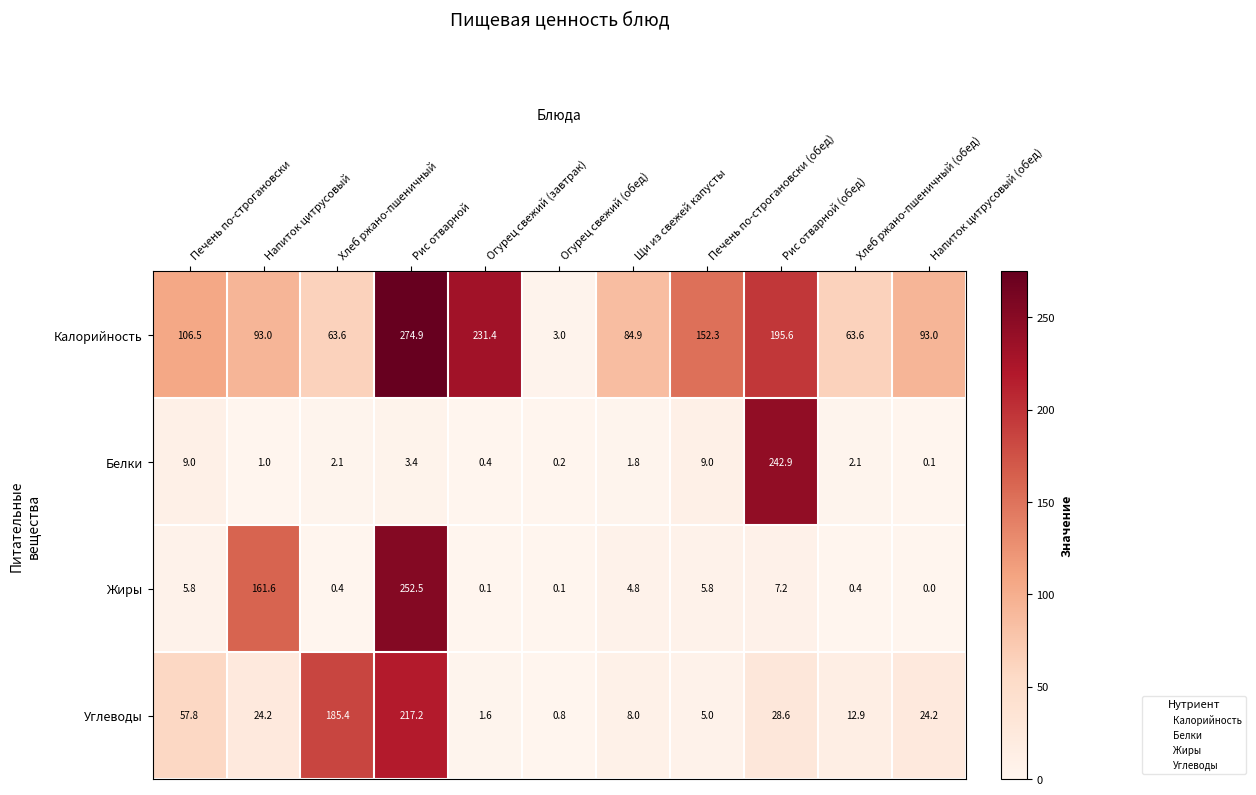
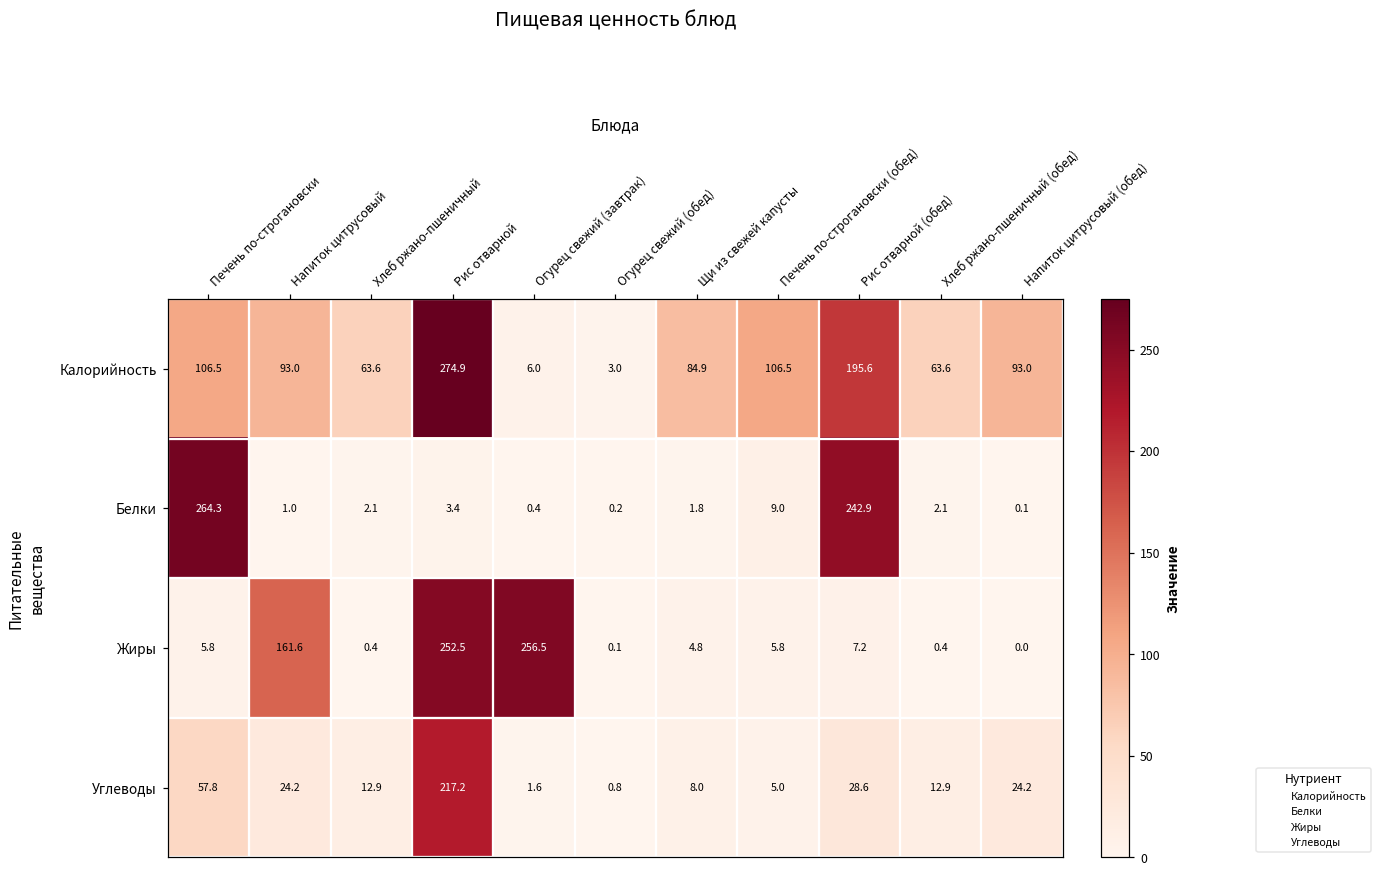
  {
    "Калорийность": {
      "Печень по-строгановски": 106.5,
      "Напиток цитрусовый": 93.0,
      "Хлеб ржано-пшеничный": 63.6,
      "Рис отварной": 274.9,
-     "Огурец свежий (завтрак)": 231.4,
+     "Огурец свежий (завтрак)": 6.0,
      "Огурец свежий (обед)": 3.0,
      "Щи из свежей капусты": 84.9,
-     "Печень по-строгановски (обед)": 152.3,
+     "Печень по-строгановски (обед)": 106.5,
      "Рис отварной (обед)": 195.6,
      "Хлеб ржано-пшеничный (обед)": 63.6,
      "Напиток цитрусовый (обед)": 93.0
    },
    "Белки": {
-     "Печень по-строгановски": 9.0,
+     "Печень по-строгановски": 264.3,
      "Напиток цитрусовый": 1.0,
      "Хлеб ржано-пшеничный": 2.1,
      "Рис отварной": 3.4,
      "Огурец свежий (завтрак)": 0.4,
      "Огурец свежий (обед)": 0.2,
      "Щи из свежей капусты": 1.8,
      "Печень по-строгановски (обед)": 9.0,
      "Рис отварной (обед)": 242.9,
      "Хлеб ржано-пшеничный (обед)": 2.1,
      "Напиток цитрусовый (обед)": 0.1
    },
    "Жиры": {
      "Печень по-строгановски": 5.8,
      "Напиток цитрусовый": 161.6,
      "Хлеб ржано-пшеничный": 0.4,
      "Рис отварной": 252.5,
-     "Огурец свежий (завтрак)": 0.1,
+     "Огурец свежий (завтрак)": 256.5,
      "Огурец свежий (обед)": 0.1,
      "Щи из свежей капусты": 4.8,
      "Печень по-строгановски (обед)": 5.8,
      "Рис отварной (обед)": 7.2,
      "Хлеб ржано-пшеничный (обед)": 0.4,
      "Напиток цитрусовый (обед)": 0.0
    },
    "Углеводы": {
      "Печень по-строгановски": 57.8,
      "Напиток цитрусовый": 24.2,
-     "Хлеб ржано-пшеничный": 185.4,
+     "Хлеб ржано-пшеничный": 12.9,
      "Рис отварной": 217.2,
      "Огурец свежий (завтрак)": 1.6,
      "Огурец свежий (обед)": 0.8,
      "Щи из свежей капусты": 8.0,
      "Печень по-строгановски (обед)": 5.0,
      "Рис отварной (обед)": 28.6,
      "Хлеб ржано-пшеничный (обед)": 12.9,
      "Напиток цитрусовый (обед)": 24.2
    }
  }
